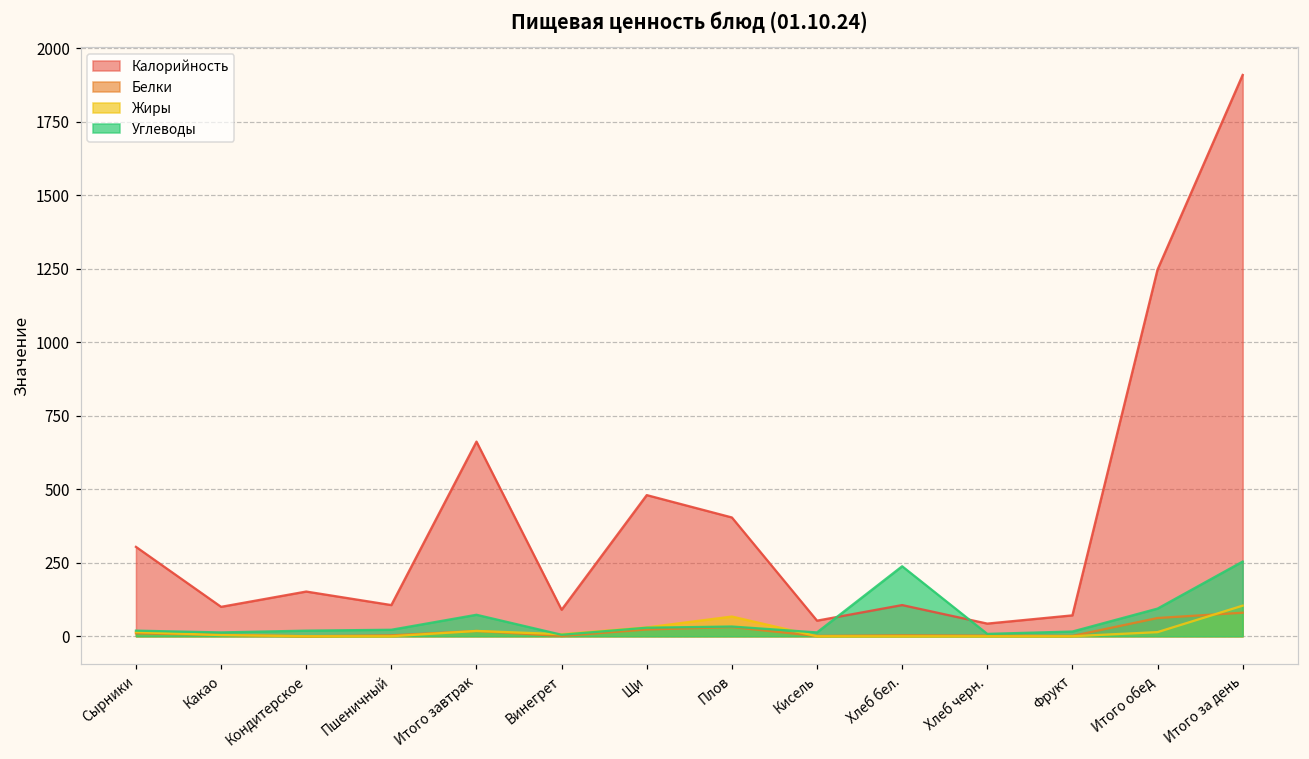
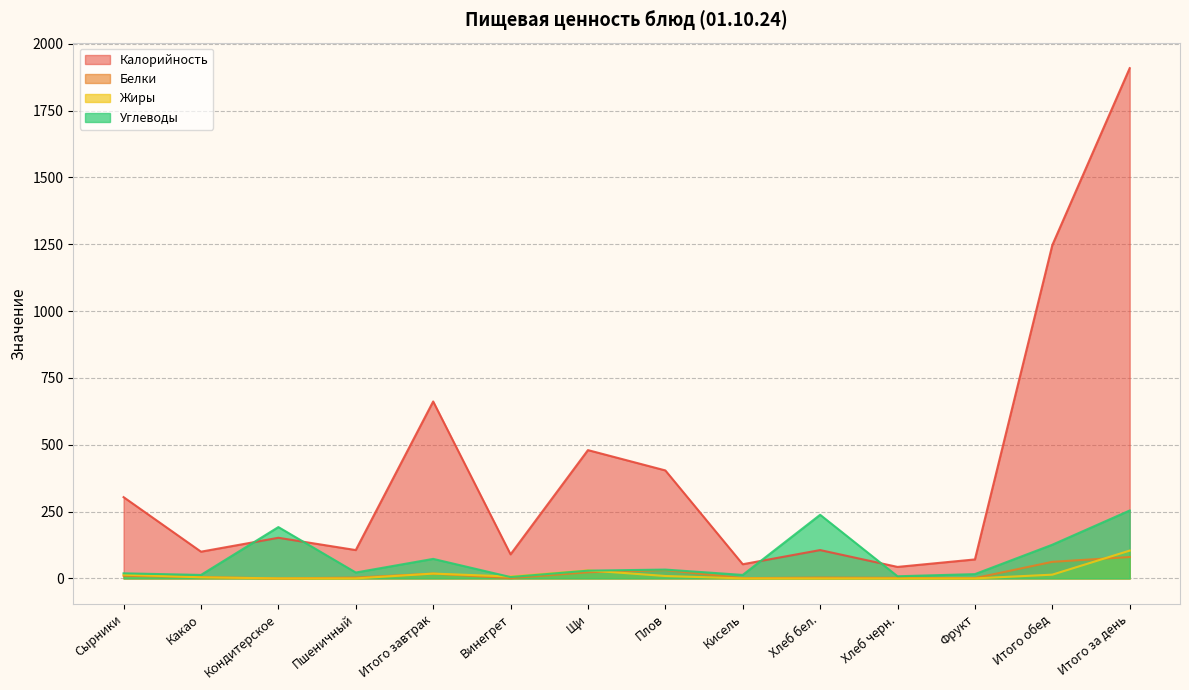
  {
    "Жиры": {
-     "Плов": 70,
+     "Плов": 10,
      "Итого обед": 10,
      "Итого за день": 100
    },
    "Углеводы": {
-     "Кондитерское": 20,
+     "Кондитерское": 190,
      "Пшеничный": 20,
      "Итого завтрак": 70,
      "Кисель": 10,
      "Хлеб бел.": 240,
      "Фрукт": 20,
-     "Итого обед": 90,
+     "Итого обед": 130,
      "Итого за день": 250
    }
  }
